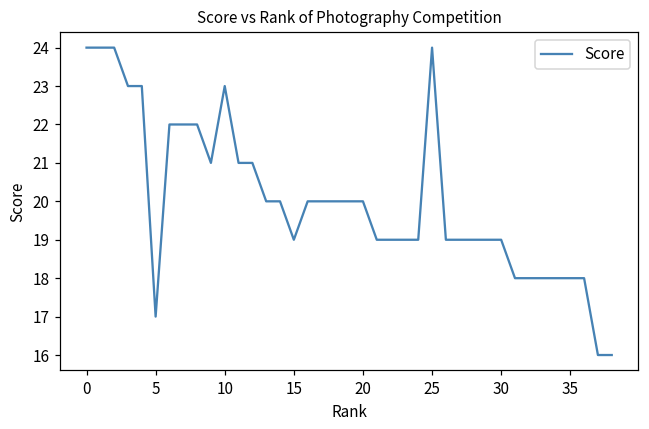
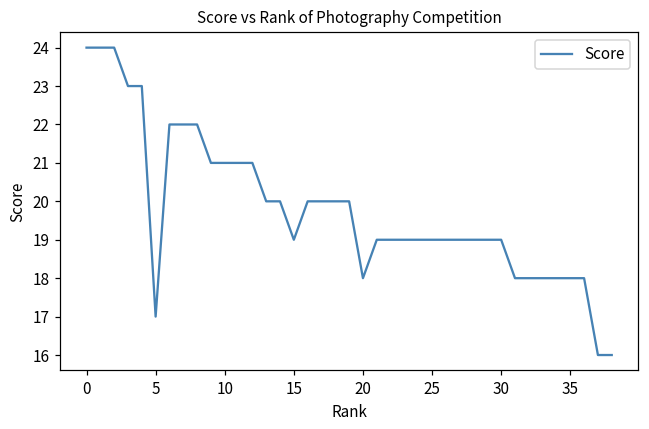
  {
    "0": 24,
    "5": 17,
-   "10": 23,
+   "10": 21,
    "15": 19,
-   "20": 20,
-   "25": 24,
+   "20": 18,
+   "25": 19,
    "30": 19,
    "35": 18
  }
